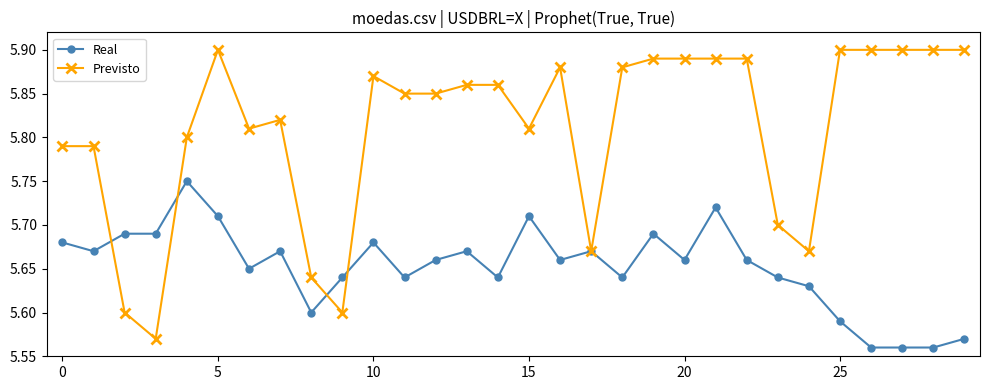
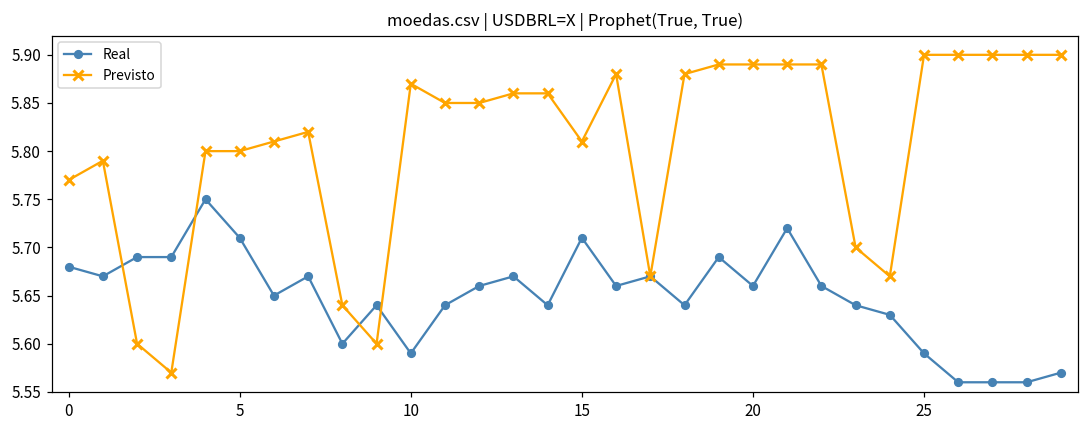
  {
    "Real": {
      "0": 5.68,
      "5": 5.71,
-     "10": 5.68,
+     "10": 5.59,
      "15": 5.71,
      "20": 5.66,
      "25": 5.59
    },
    "Previsto": {
-     "0": 5.79,
-     "5": 5.9,
+     "0": 5.77,
+     "5": 5.8,
      "10": 5.87,
      "15": 5.81,
      "20": 5.89,
      "25": 5.90
    }
  }
